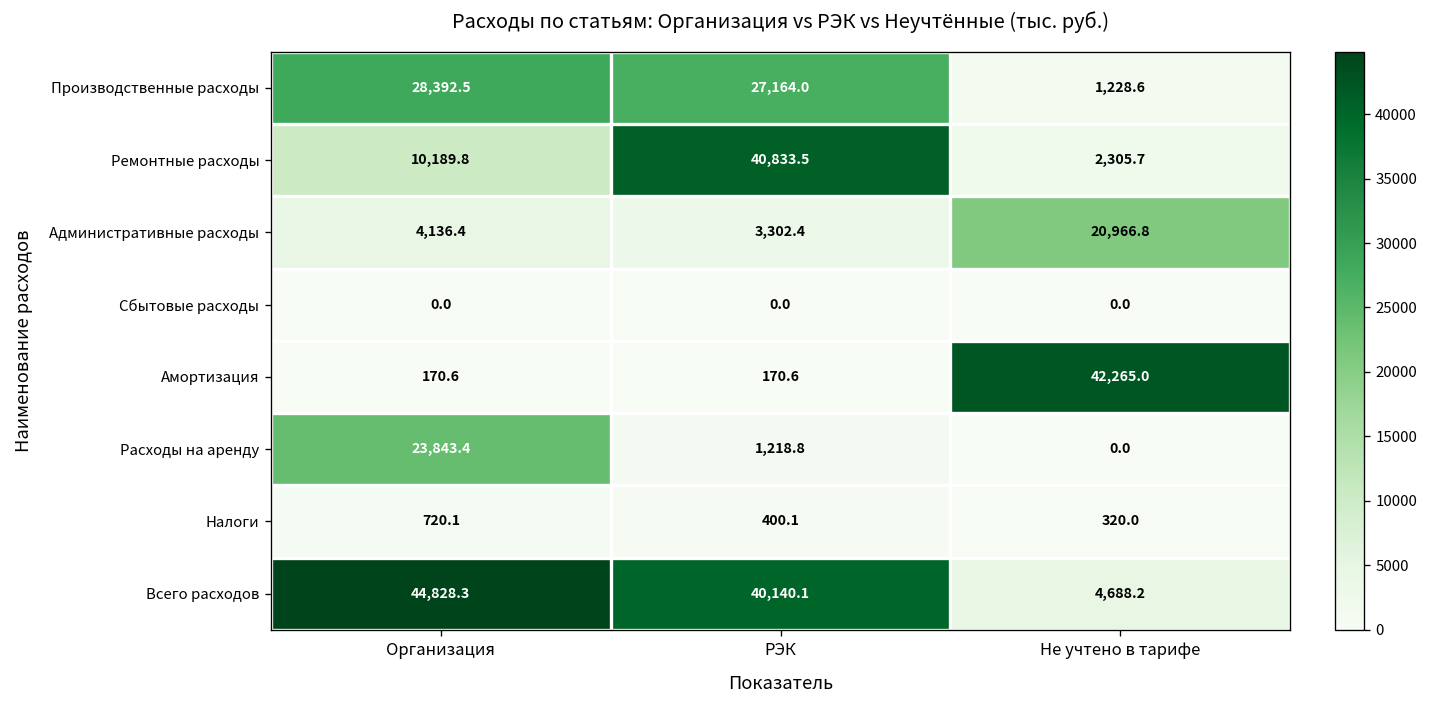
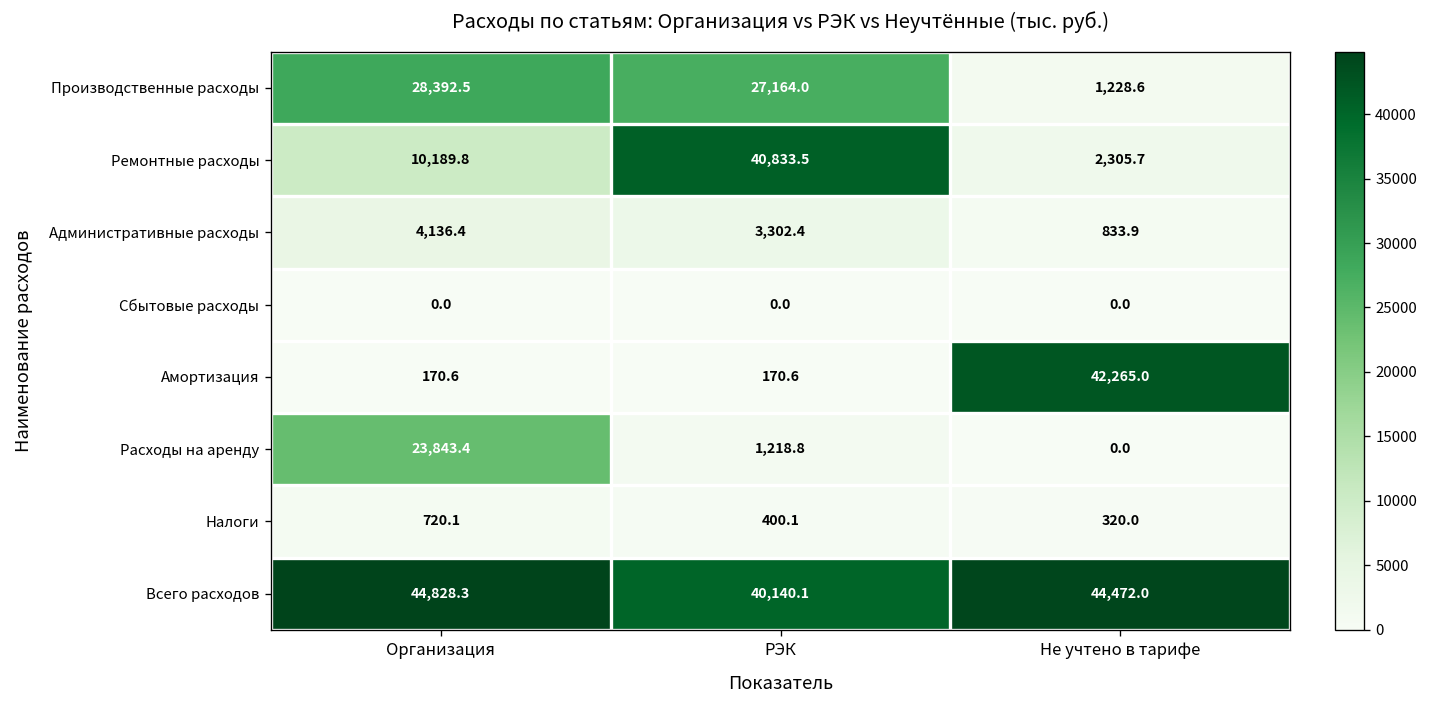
  {
    "Производственные расходы": {
      "Организация": "28,392.5",
      "РЭК": "27,164.0",
      "Не учтено в тарифе": "1,228.6"
    },
    "Ремонтные расходы": {
      "Организация": "10,189.8",
      "РЭК": "40,833.5",
      "Не учтено в тарифе": "2,305.7"
    },
    "Административные расходы": {
      "Организация": "4,136.4",
      "РЭК": "3,302.4",
-     "Не учтено в тарифе": "20,966.8"
+     "Не учтено в тарифе": "833.9"
    },
    "Сбытовые расходы": {
      "Организация": "0.0",
      "РЭК": "0.0",
      "Не учтено в тарифе": "0.0"
    },
    "Амортизация": {
      "Организация": "170.6",
      "РЭК": "170.6",
      "Не учтено в тарифе": "42,265.0"
    },
    "Расходы на аренду": {
      "Организация": "23,843.4",
      "РЭК": "1,218.8",
      "Не учтено в тарифе": "0.0"
    },
    "Налоги": {
      "Организация": "720.1",
      "РЭК": "400.1",
      "Не учтено в тарифе": "320.0"
    },
    "Всего расходов": {
      "Организация": "44,828.3",
      "РЭК": "40,140.1",
-     "Не учтено в тарифе": "4,688.2"
+     "Не учтено в тарифе": "44,472.0"
    }
  }
